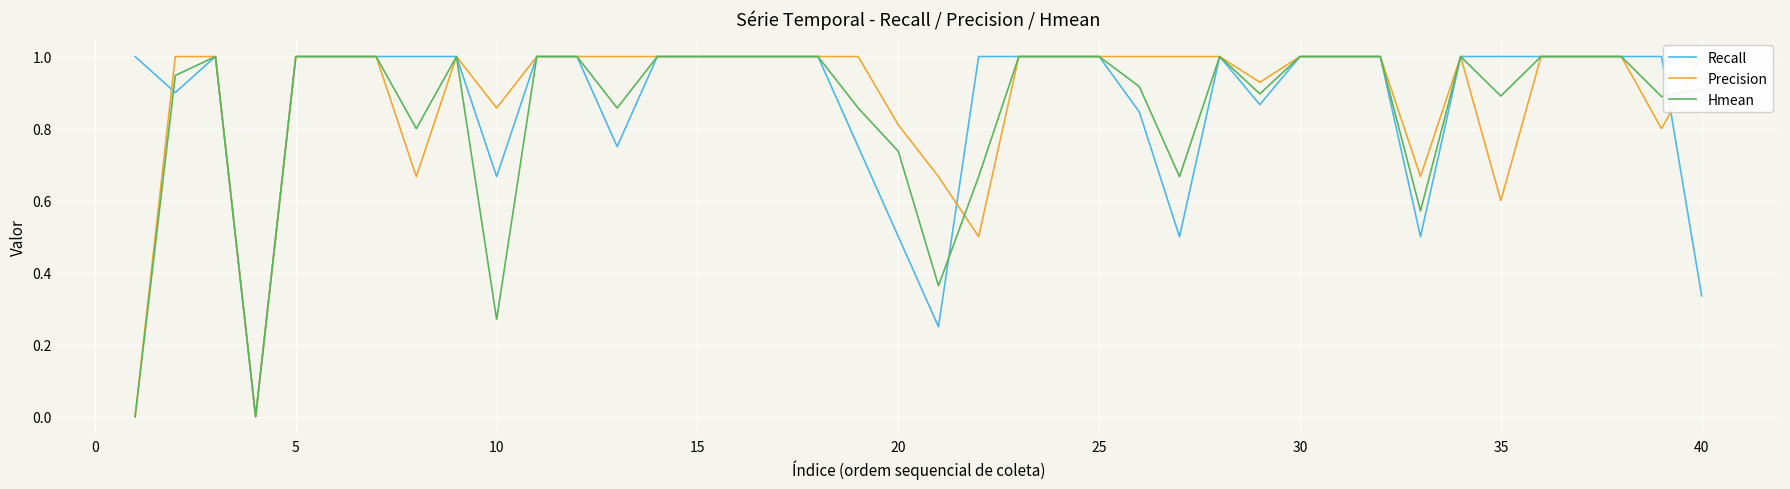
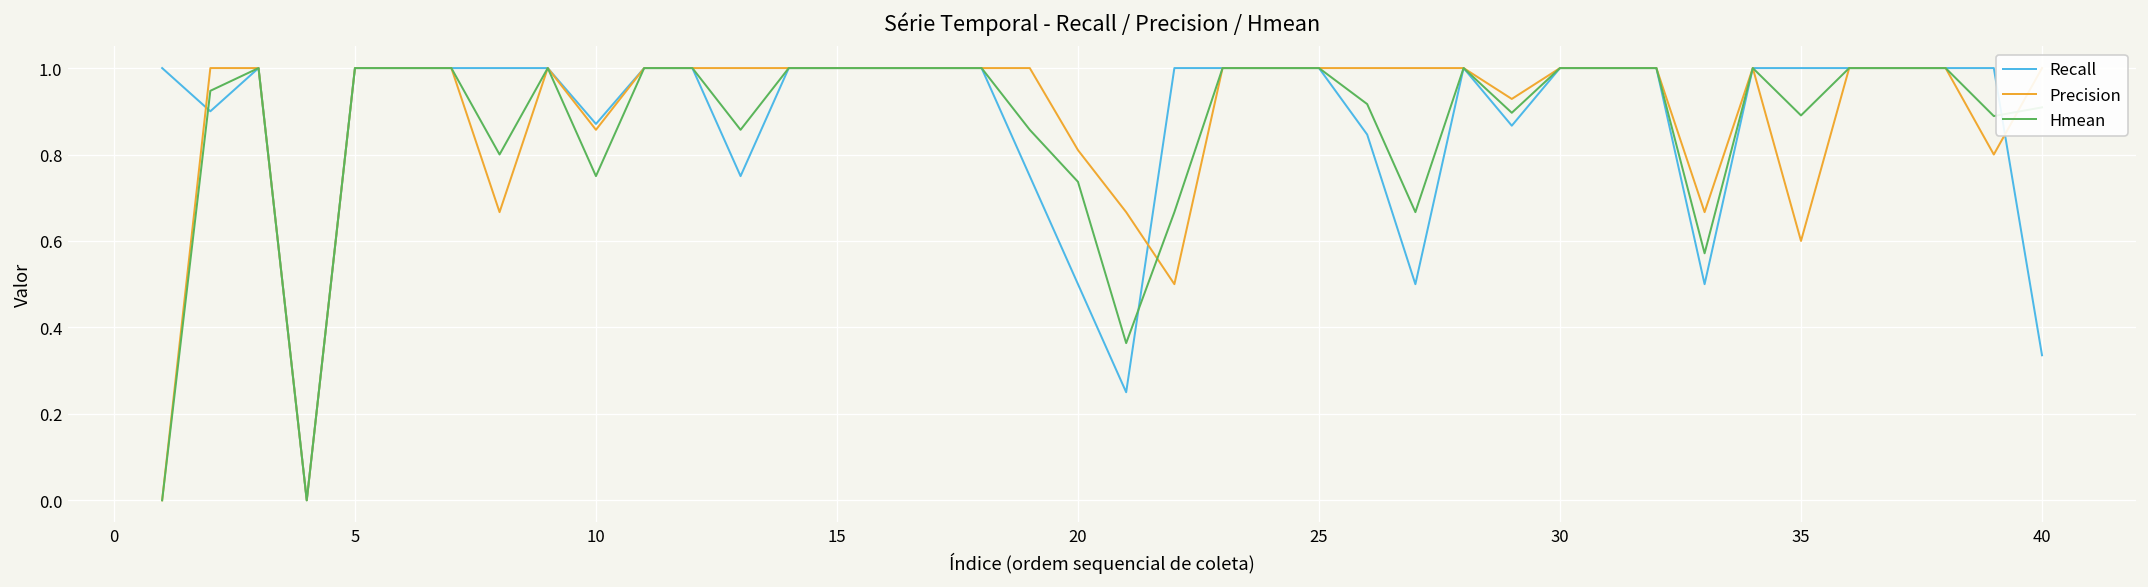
  {
    "Recall": {
-     "10": 0.67,
+     "10": 0.87,
      "20": 0.50,
      "35": 1.00,
      "40": 0.34
    },
    "Precision": {
      "10": 0.86,
      "20": 0.81,
      "35": 0.60
    },
    "Hmean": {
-     "10": 0.27,
+     "10": 0.75,
      "20": 0.74,
      "35": 0.89
    }
  }
